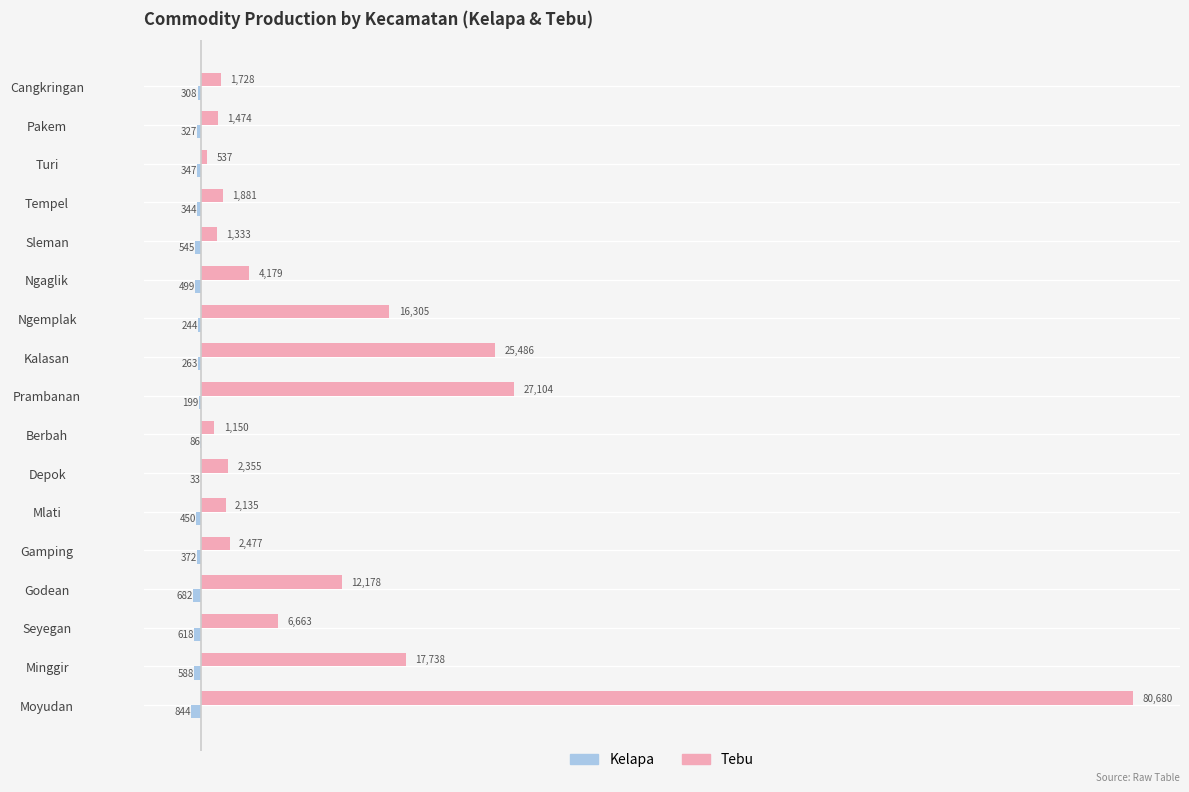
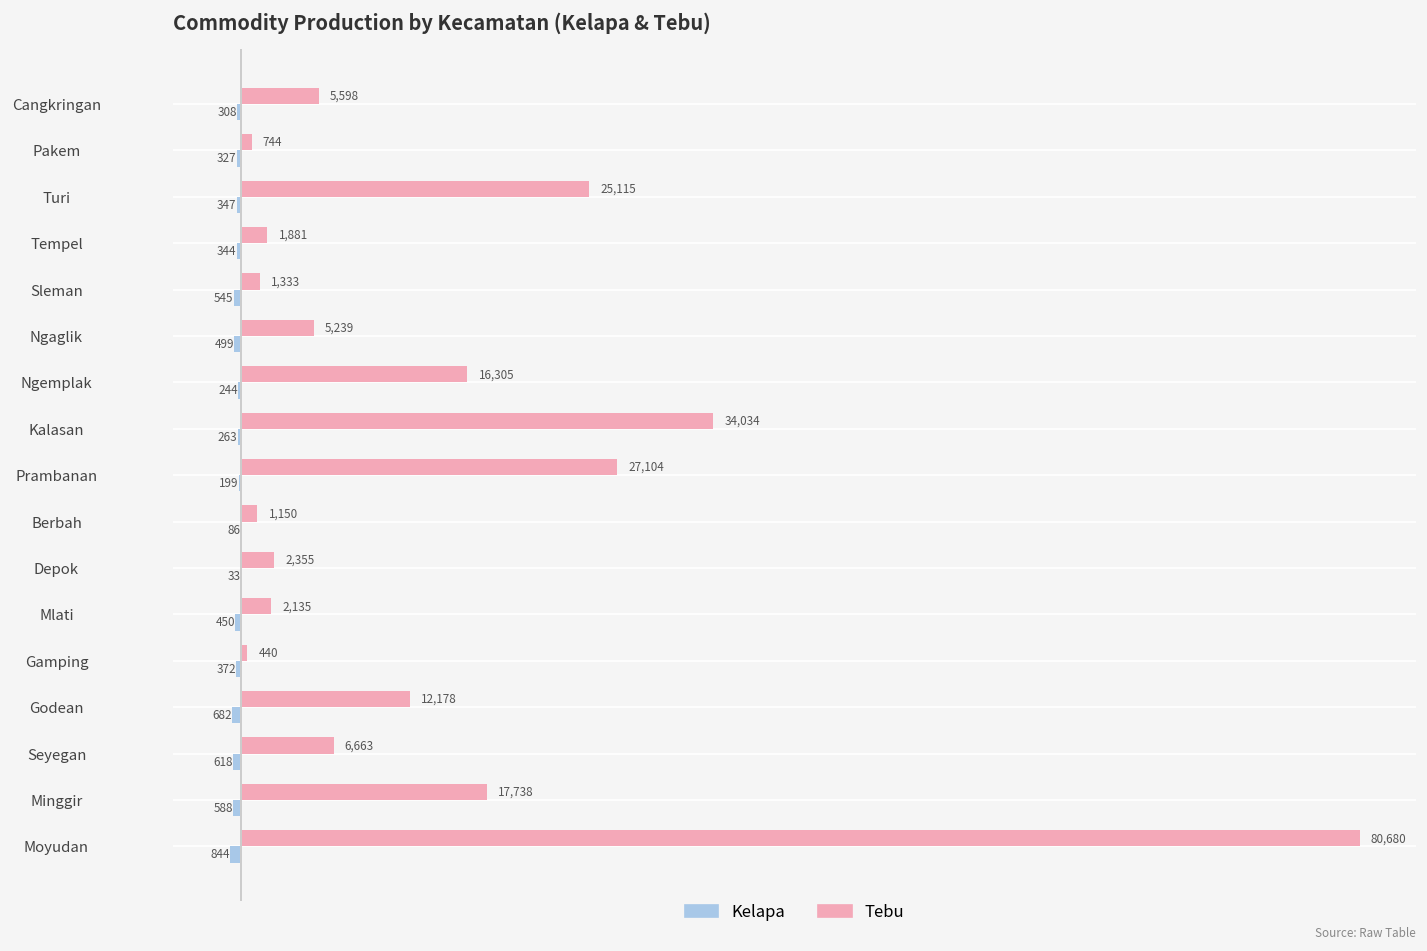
  {
    "Tebu": {
-     "Cangkringan": "1,728",
-     "Pakem": "1,474",
-     "Turi": "537",
+     "Cangkringan": "5,598",
+     "Pakem": "744",
+     "Turi": "25,115",
      "Tempel": "1,881",
      "Sleman": "1,333",
-     "Ngaglik": "4,179",
+     "Ngaglik": "5,239",
      "Ngemplak": "16,305",
-     "Kalasan": "25,486",
+     "Kalasan": "34,034",
      "Prambanan": "27,104",
      "Berbah": "1,150",
      "Depok": "2,355",
      "Mlati": "2,135",
-     "Gamping": "2,477",
+     "Gamping": "440",
      "Godean": "12,178",
      "Seyegan": "6,663",
      "Minggir": "17,738",
      "Moyudan": "80,680"
    }
  }
